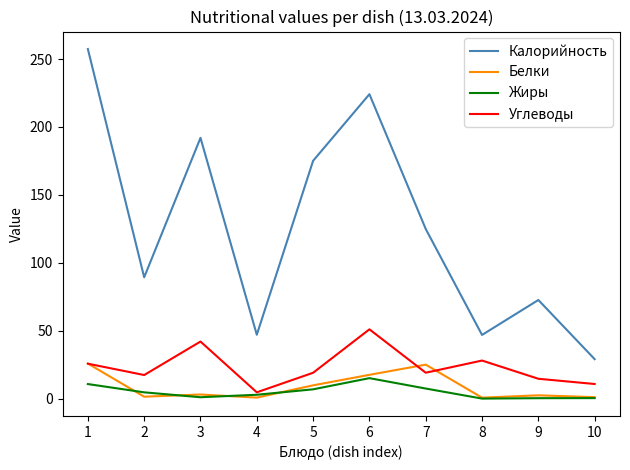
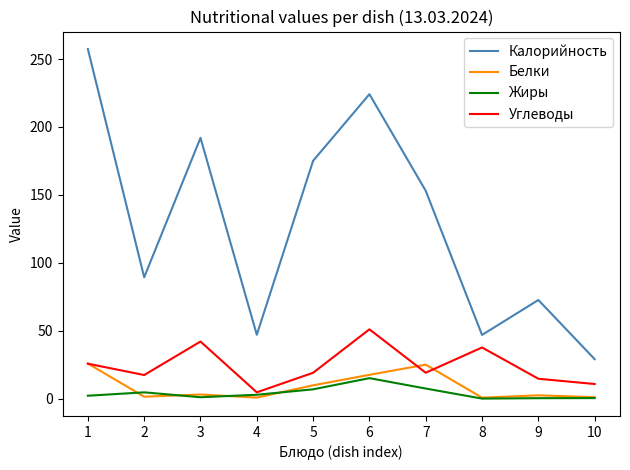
  {
    "Калорийность": {
      "1": 257,
      "2": 89,
      "3": 192,
      "4": 47,
      "5": 175,
      "6": 224,
-     "7": 125,
+     "7": 153,
      "8": 47,
      "9": 73,
      "10": 29
    },
    "Белки": {
      "2": 1,
      "3": 3,
      "4": 1,
      "5": 10,
      "6": 18,
      "7": 25,
      "9": 2
    },
    "Жиры": {
-     "1": 11,
+     "1": 2,
      "2": 5,
      "3": 1,
      "5": 7,
      "6": 15,
      "7": 7,
      "9": 0
    },
    "Углеводы": {
      "2": 17,
      "3": 42,
      "5": 19,
      "6": 51,
      "7": 19,
-     "8": 28,
+     "8": 38,
      "9": 15,
      "10": 11
    }
  }
